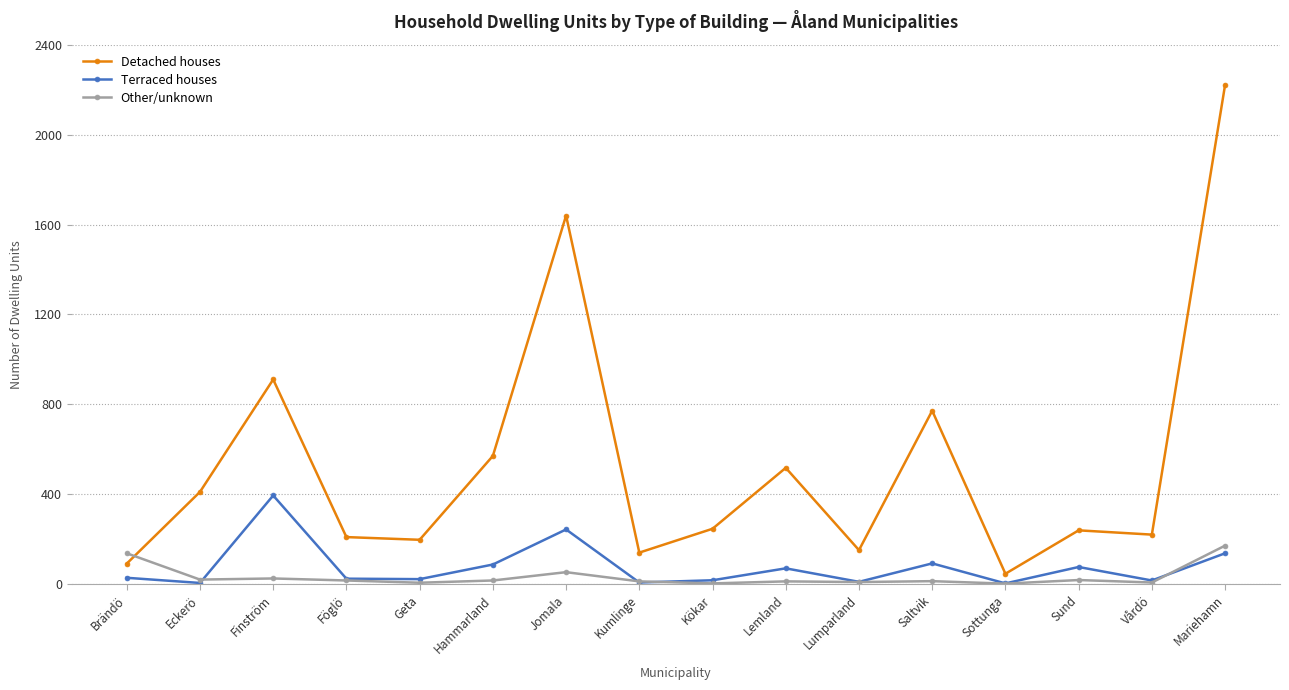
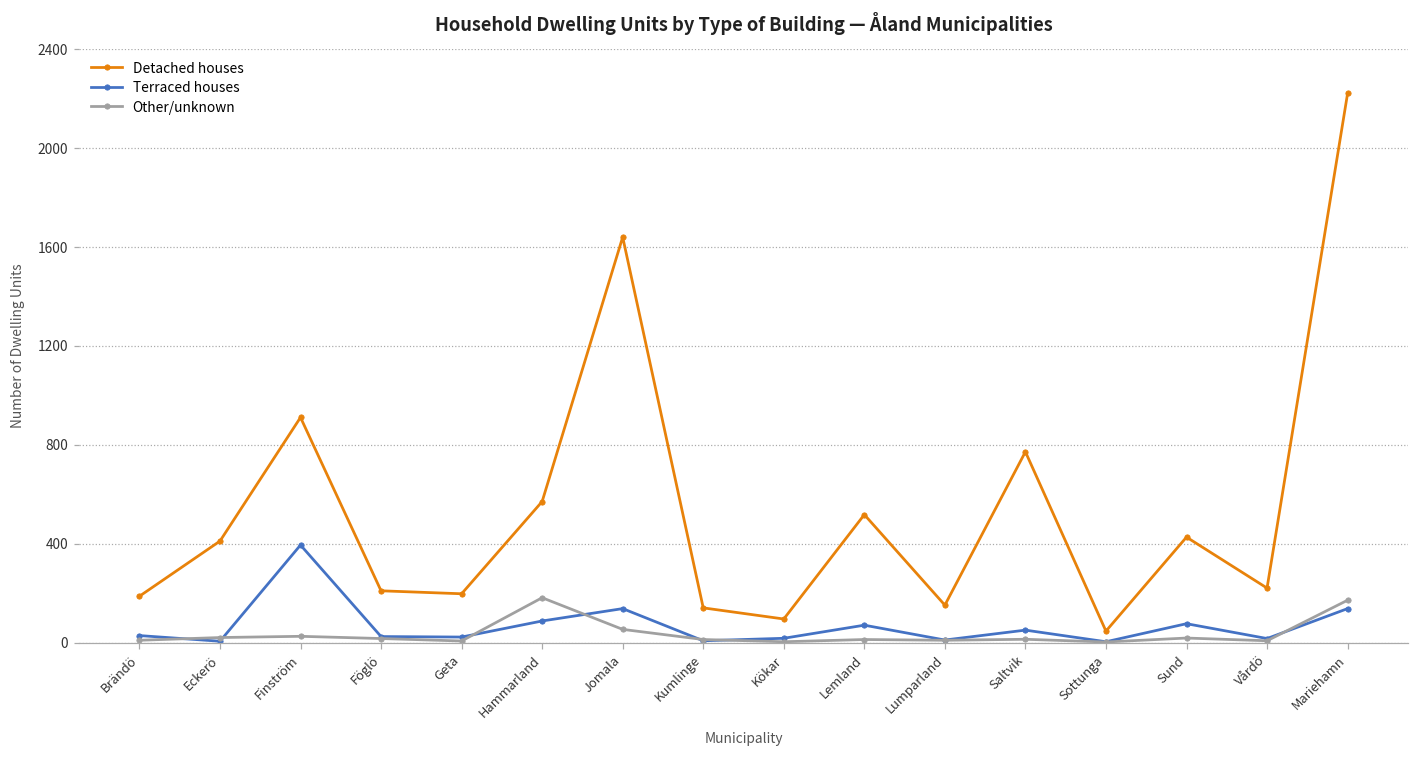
  {
    "Detached houses": {
-     "Brändö": 90,
+     "Brändö": 190,
      "Eckerö": 410,
      "Finström": 910,
      "Föglö": 210,
      "Geta": 200,
      "Hammarland": 570,
      "Jomala": 1640,
      "Kumlinge": 140,
-     "Kökar": 250,
+     "Kökar": 100,
      "Lemland": 520,
      "Lumparland": 150,
      "Saltvik": 770,
      "Sottunga": 50,
-     "Sund": 240,
+     "Sund": 430,
      "Vårdö": 220,
      "Mariehamn": 2220
    },
    "Terraced houses": {
      "Brändö": 30,
      "Eckerö": 10,
      "Finström": 400,
      "Geta": 20,
      "Hammarland": 90,
-     "Jomala": 240,
+     "Jomala": 140,
      "Kökar": 20,
      "Lemland": 70,
-     "Saltvik": 90,
+     "Saltvik": 50,
      "Sund": 80,
      "Mariehamn": 140
    },
    "Other/unknown": {
-     "Brändö": 140,
+     "Brändö": 10,
      "Eckerö": 20,
      "Finström": 30,
      "Geta": 10,
-     "Hammarland": 20,
+     "Hammarland": 180,
      "Jomala": 50,
      "Kökar": 0,
      "Lemland": 10,
      "Saltvik": 10,
      "Sund": 20,
      "Mariehamn": 170
    }
  }
